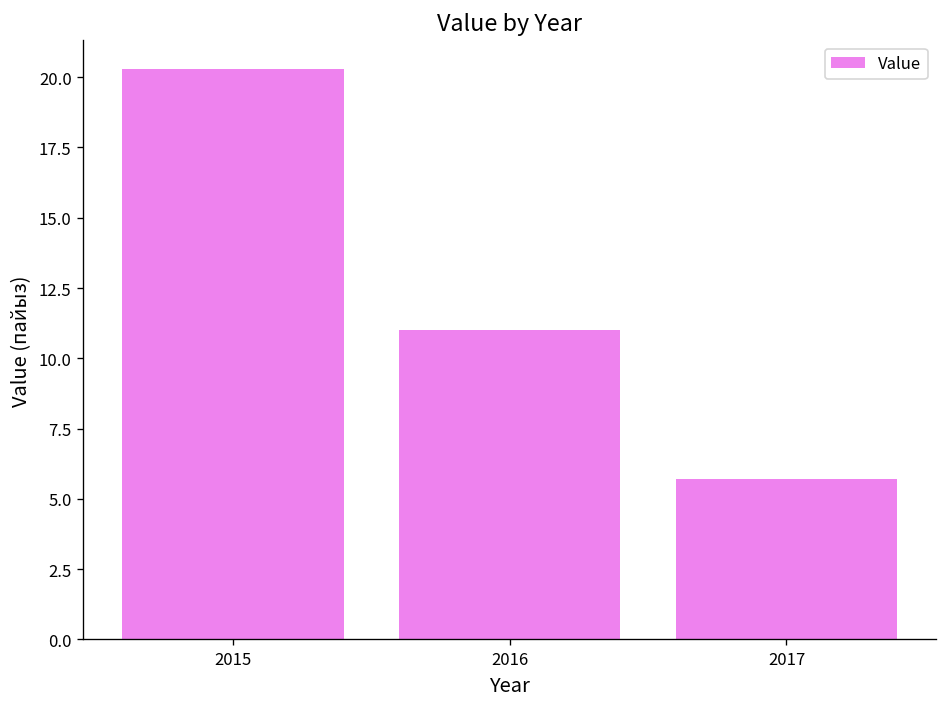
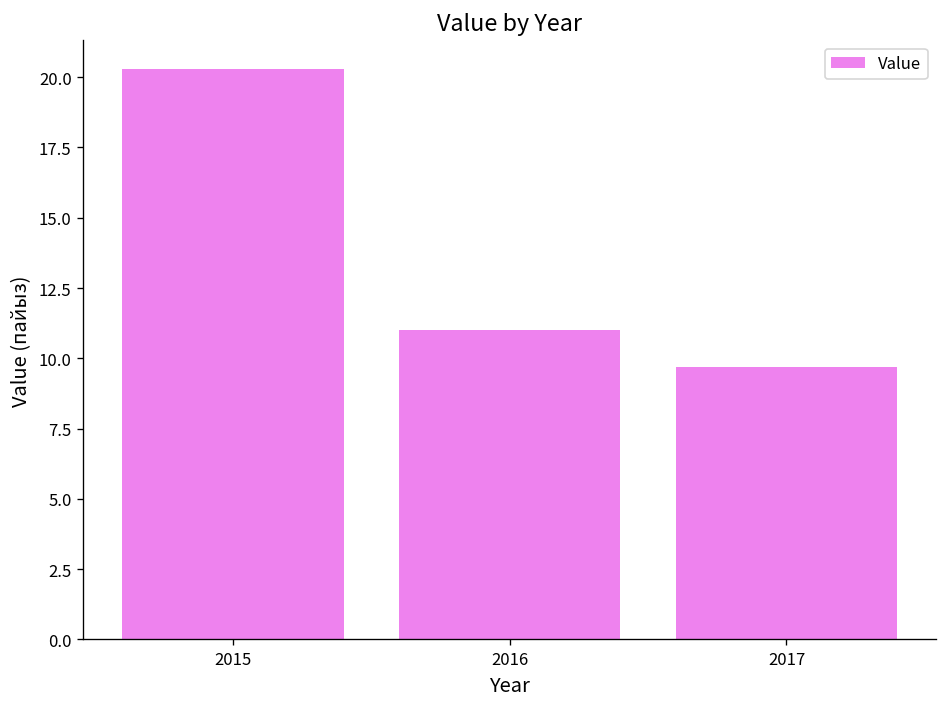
  {
    "2015": 20.3,
    "2016": 11.0,
-   "2017": 5.7
+   "2017": 9.7
  }
